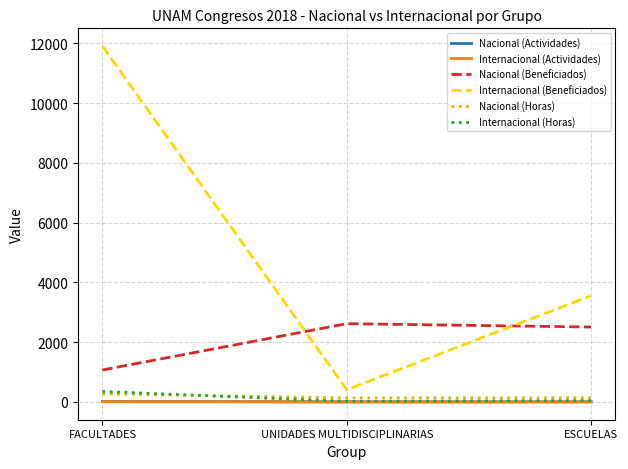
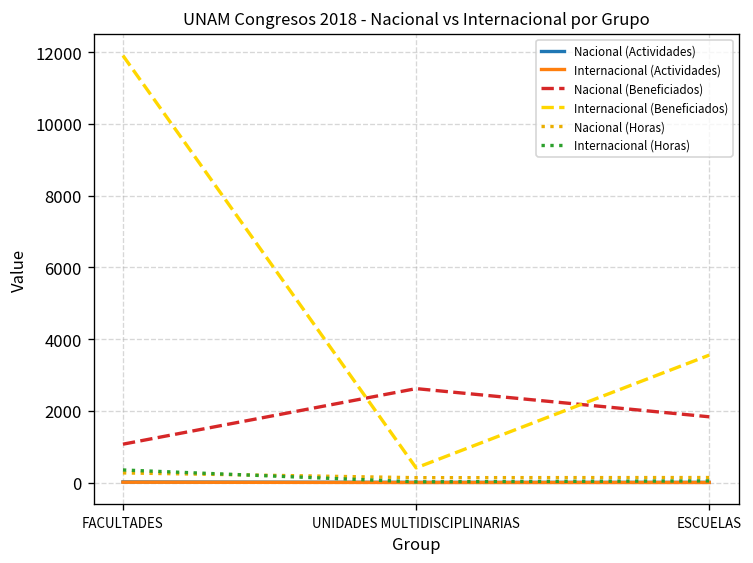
  {
    "Nacional (Beneficiados)": {
      "FACULTADES": 1100,
      "UNIDADES MULTIDISCIPLINARIAS": 2600,
-     "ESCUELAS": 2500
+     "ESCUELAS": 1800
    }
  }
